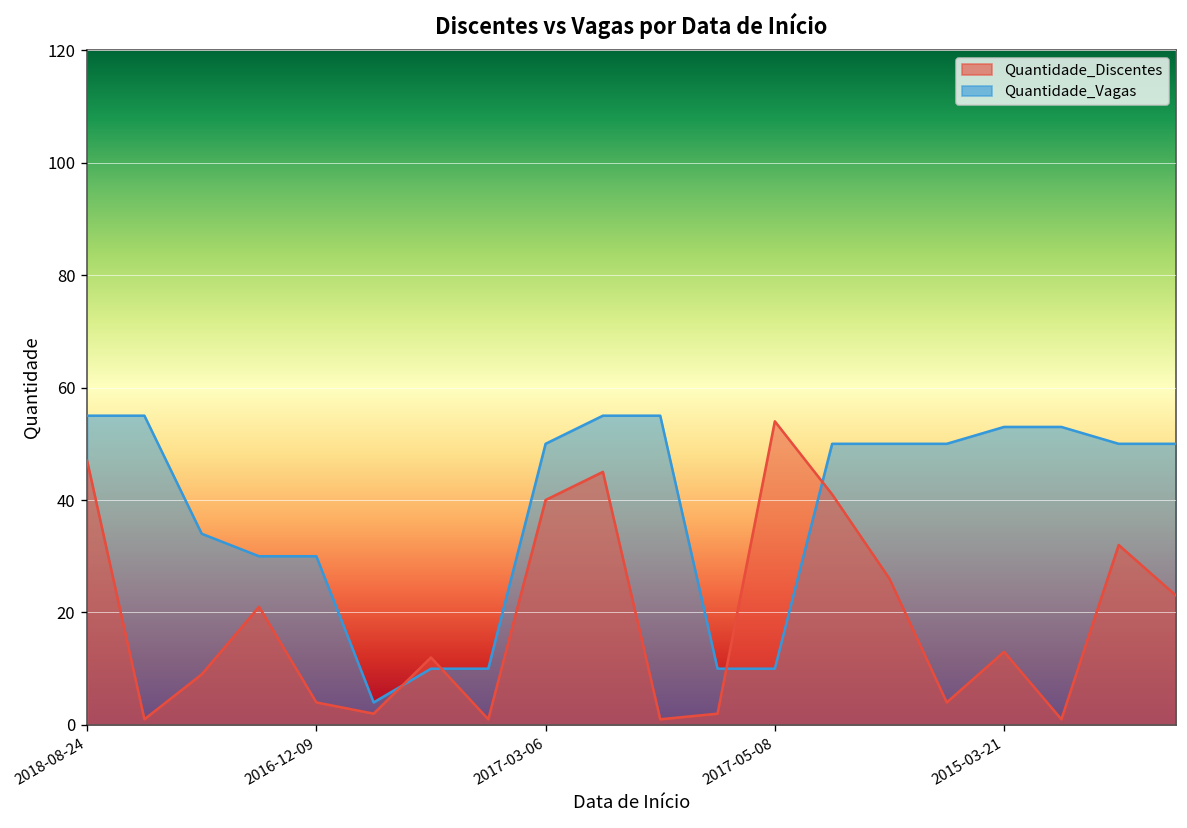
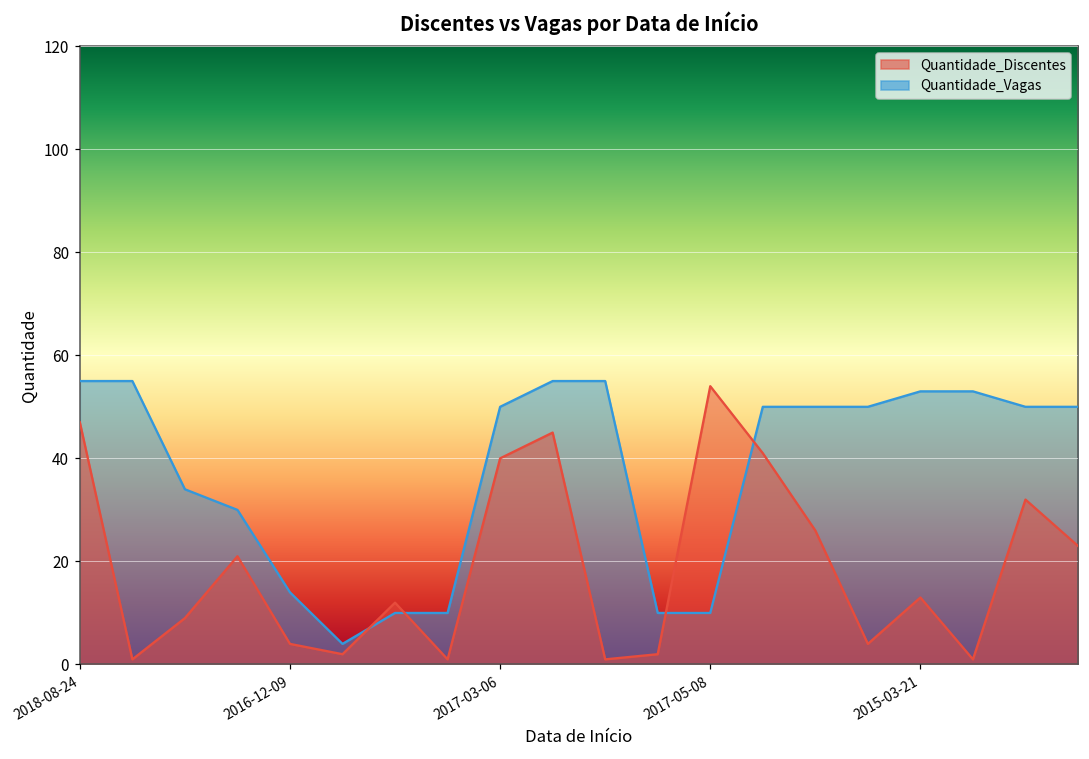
  {
    "Quantidade_Vagas": {
-     "2016-12-09": 30,
+     "2016-12-09": 14,
      "2017-03-06": 50,
      "2017-05-08": 10
    },
    "Quantidade_Discentes": {
      "2016-12-09": 4,
      "2017-03-06": 40,
      "2017-05-08": 54
    }
  }
